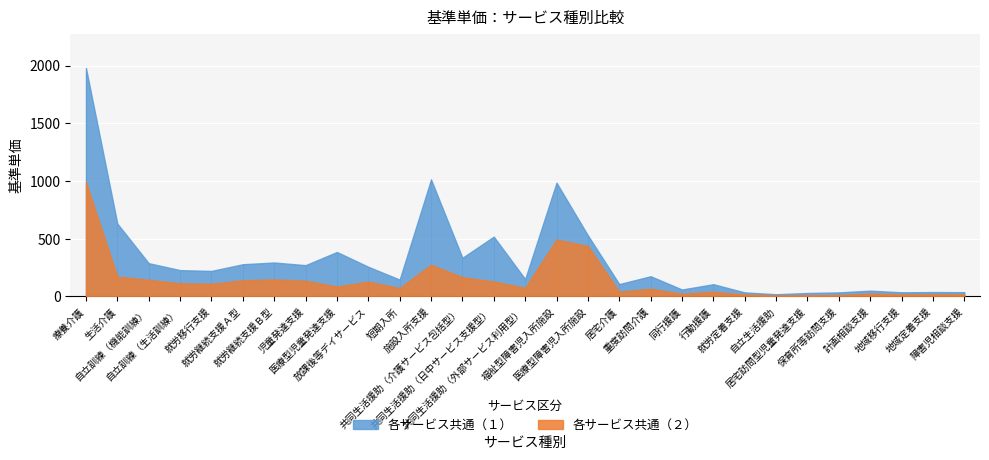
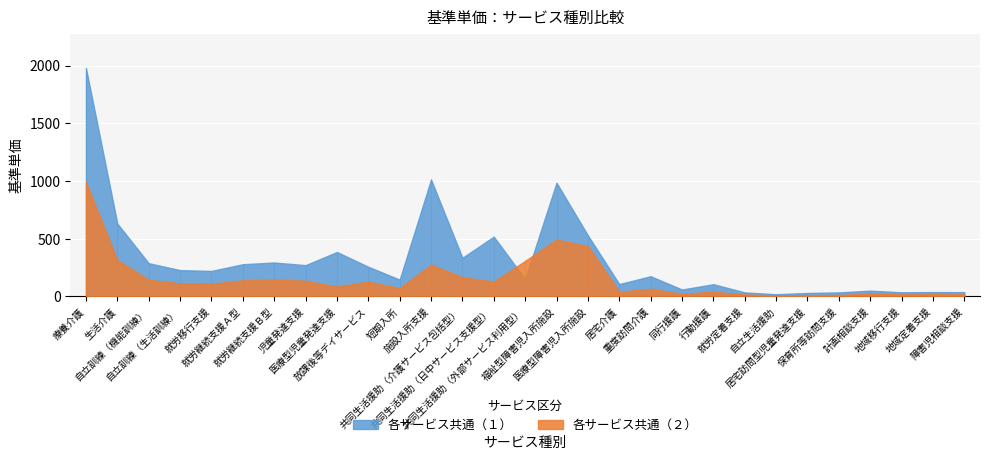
  {
    "各サービス共通（１）": {
      "療養介護": 1980,
      "生活介護": 630,
      "自立訓練（機能訓練）": 290,
      "自立訓練（生活訓練）": 230,
      "就労移行支援": 220,
      "就労継続支援Ａ型": 280,
      "就労継続支援Ｂ型": 290,
      "児童発達支援": 270,
      "医療型児童発達支援": 390,
      "放課後等デイサービス": 260,
      "短期入所": 150,
      "施設入所支援": 1010,
      "共同生活援助（介護サービス包括型）": 340,
      "共同生活援助（日中サービス支援型）": 520,
      "共同生活援助（外部サービス利用型）": 150,
      "福祉型障害児入所施設": 990,
      "医療型障害児入所施設": 530,
      "居宅介護": 110,
      "重度訪問介護": 180,
      "同行援護": 60,
      "行動援護": 110,
      "計画相談支援": 50
    },
    "各サービス共通（２）": {
      "療養介護": 990,
-     "生活介護": 170,
+     "生活介護": 320,
      "自立訓練（機能訓練）": 140,
      "自立訓練（生活訓練）": 110,
      "就労移行支援": 110,
      "就労継続支援Ａ型": 140,
      "就労継続支援Ｂ型": 150,
      "児童発達支援": 140,
      "医療型児童発達支援": 90,
      "放課後等デイサービス": 130,
      "短期入所": 70,
      "施設入所支援": 280,
      "共同生活援助（介護サービス包括型）": 170,
      "共同生活援助（日中サービス支援型）": 130,
-     "共同生活援助（外部サービス利用型）": 80,
+     "共同生活援助（外部サービス利用型）": 310,
      "福祉型障害児入所施設": 490,
      "医療型障害児入所施設": 440,
      "居宅介護": 40,
      "重度訪問介護": 70,
      "同行援護": 20,
      "行動援護": 40,
      "計画相談支援": 30
    }
  }
